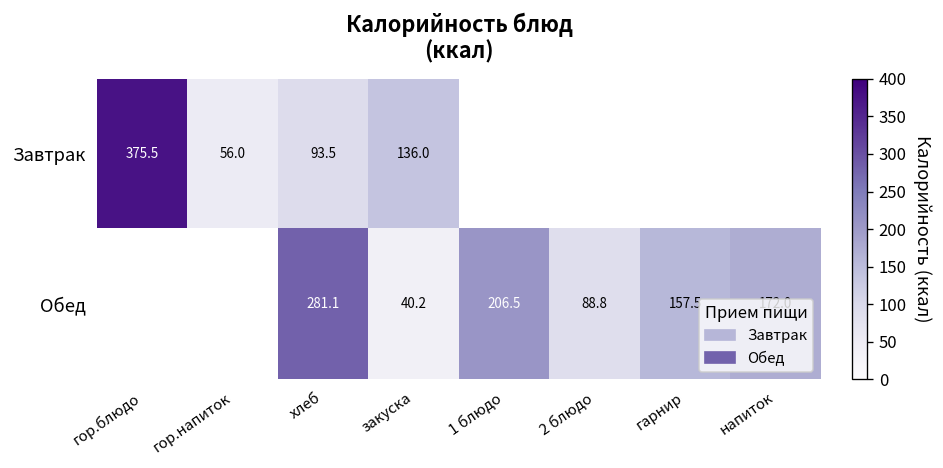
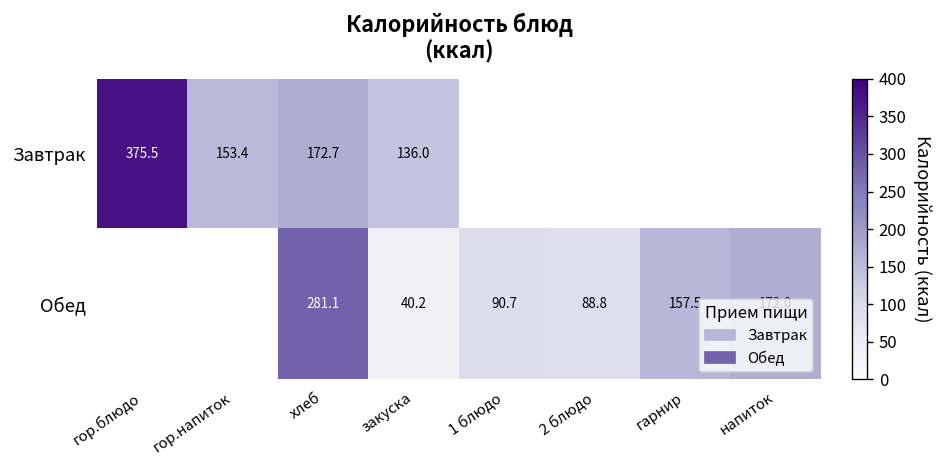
  {
    "Завтрак": {
      "гор.блюдо": 375.5,
-     "гор.напиток": 56.0,
-     "хлеб": 93.5,
+     "гор.напиток": 153.4,
+     "хлеб": 172.7,
      "закуска": 136.0
    },
    "Обед": {
      "хлеб": 281.1,
      "закуска": 40.2,
-     "1 блюдо": 206.5,
+     "1 блюдо": 90.7,
      "2 блюдо": 88.8
    }
  }
